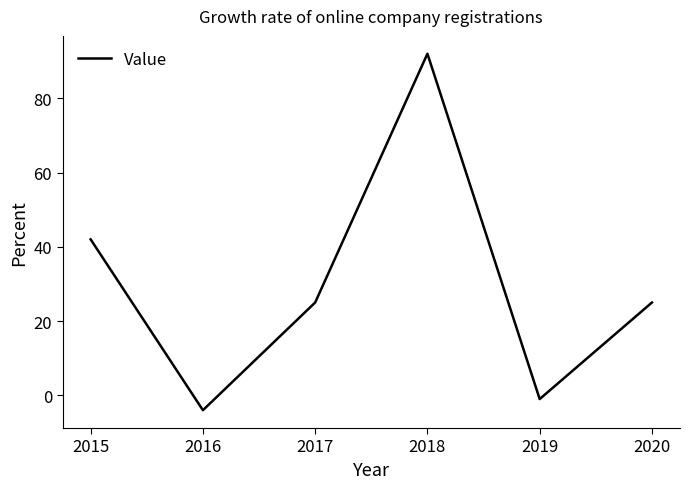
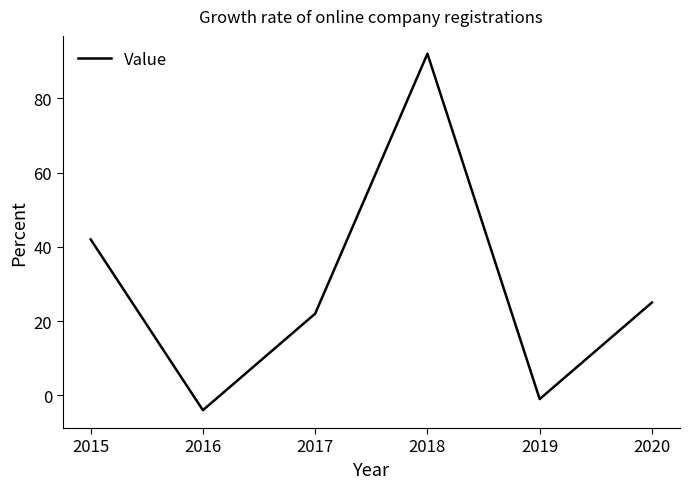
  {
    "2015": 42,
    "2016": -4,
-   "2017": 25,
+   "2017": 22,
    "2018": 92,
    "2019": -1,
    "2020": 25
  }
